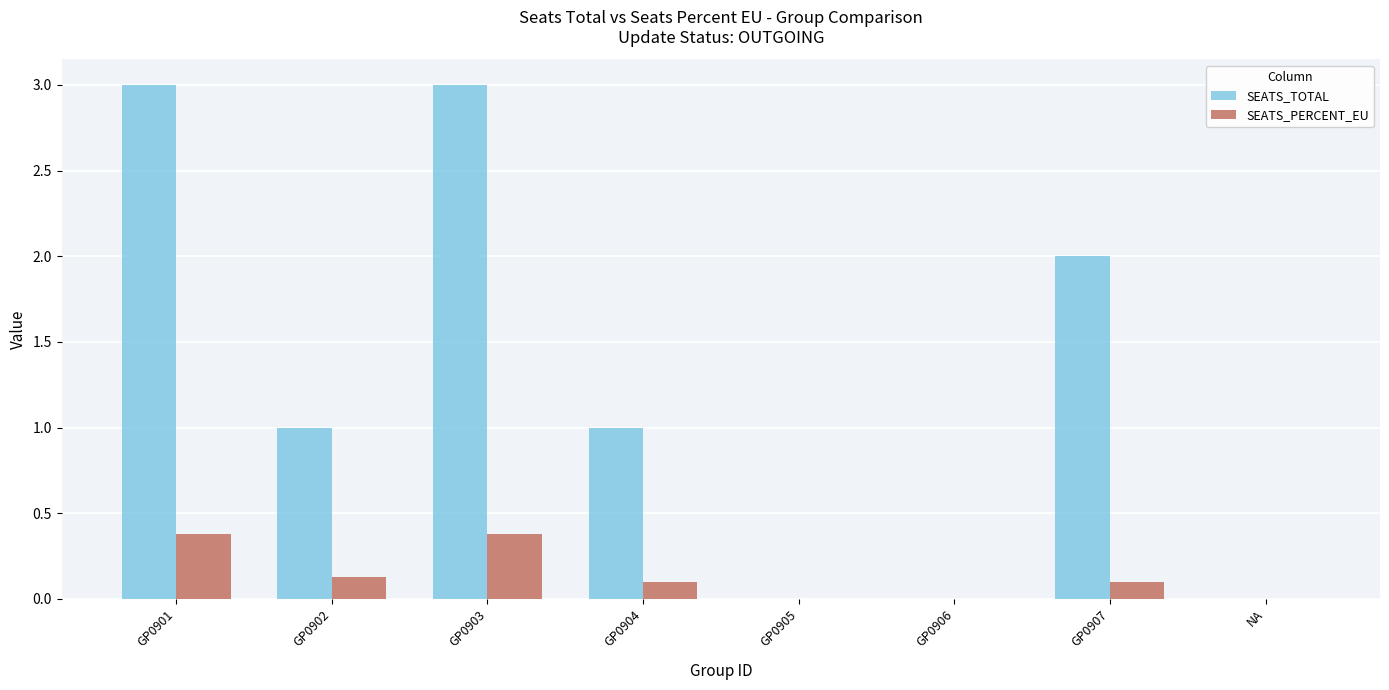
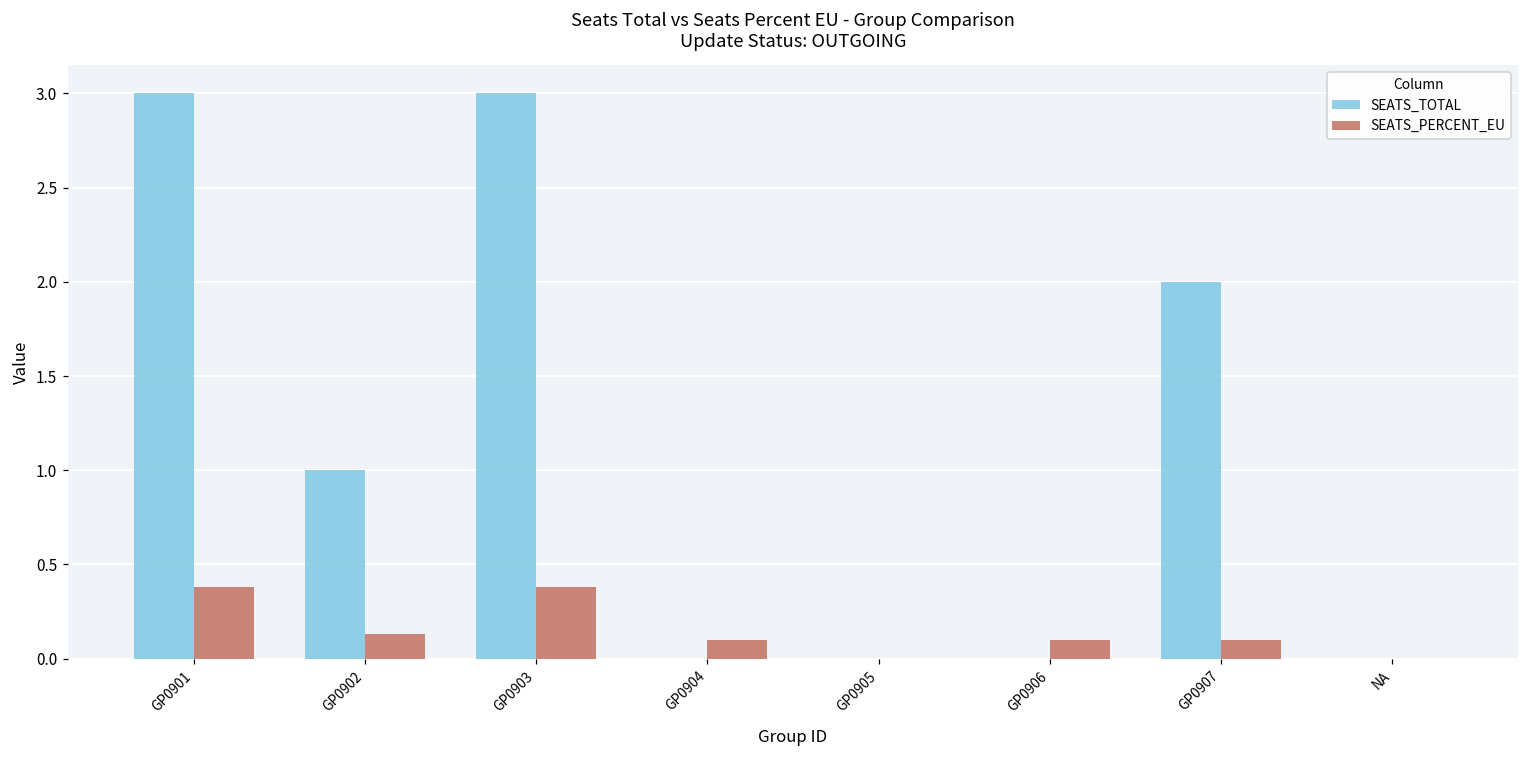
  {
    "SEATS_TOTAL": {
      "GP0901": 3,
      "GP0902": 1,
      "GP0903": 3,
-     "GP0904": 1,
+     "GP0904": 0,
      "GP0905": 0,
      "GP0906": 0,
      "GP0907": 2,
      "NA": 0
    },
    "SEATS_PERCENT_EU": {
      "GP0901": 0.38,
      "GP0902": 0.13,
      "GP0903": 0.38,
      "GP0904": 0.1,
      "GP0905": 0.0,
-     "GP0906": 0.0,
+     "GP0906": 0.1,
      "GP0907": 0.1,
      "NA": 0.0
    }
  }
